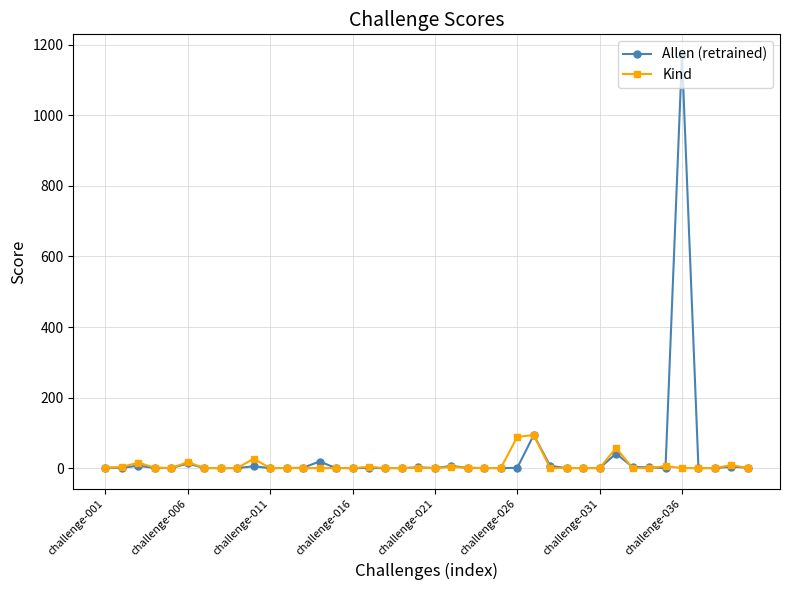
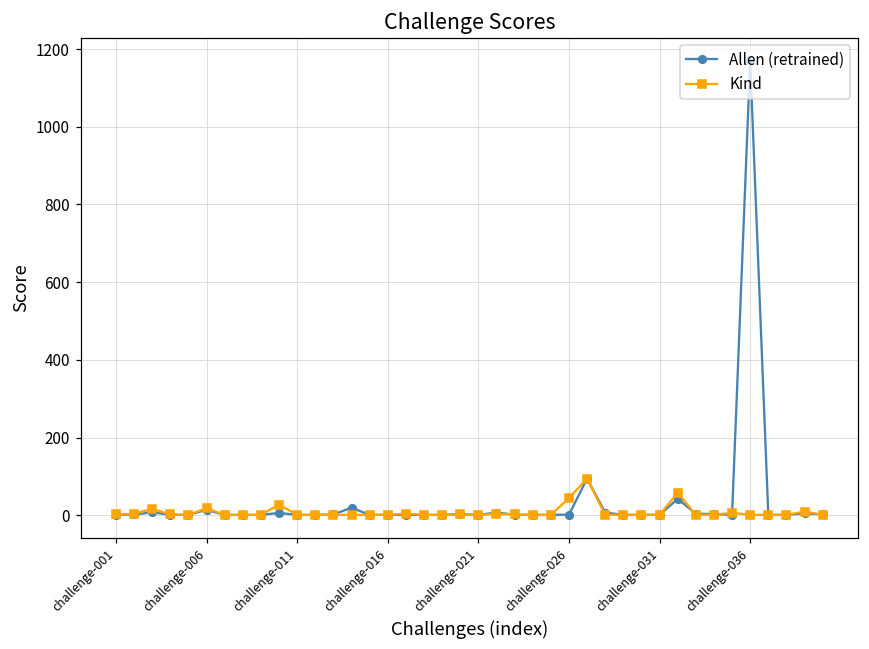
  {
    "Allen (retrained)": {
      "challenge-026": 0
    },
    "Kind": {
-     "challenge-026": 90,
+     "challenge-026": 40,
      "challenge-036": 0
    }
  }
